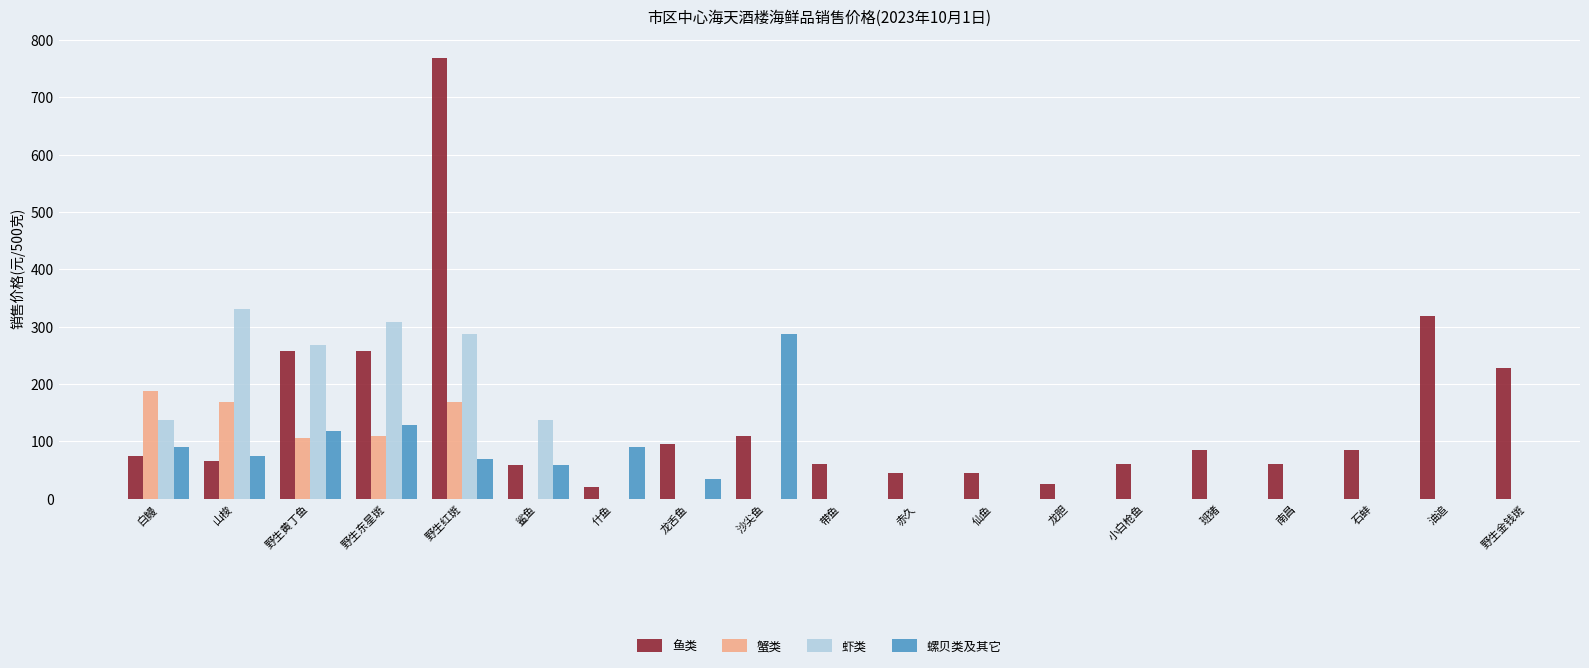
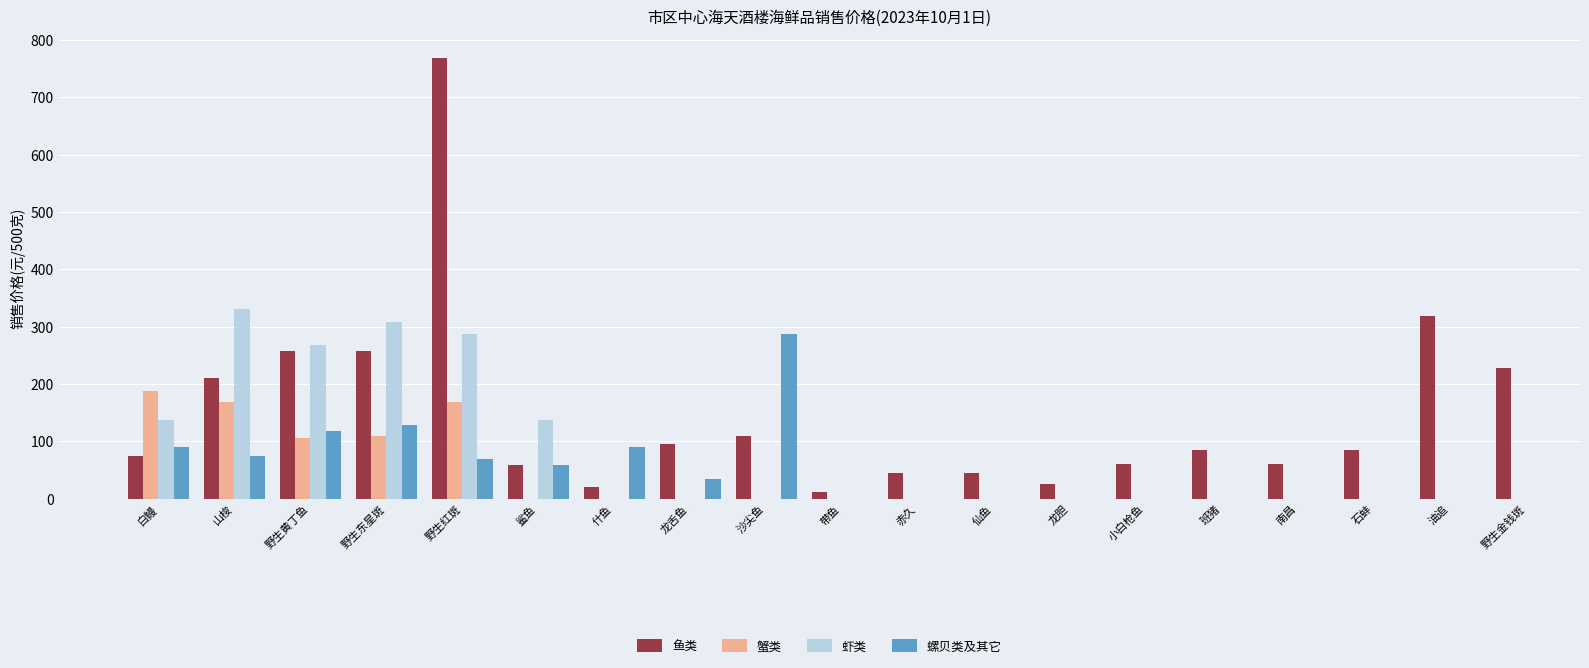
  {
    "鱼类": {
      "白鳗": 80,
-     "山梭": 70,
+     "山梭": 210,
      "野生黄丁鱼": 260,
      "野生东星斑": 260,
      "野生红斑": 770,
      "鲨鱼": 60,
      "什鱼": 20,
      "龙舌鱼": 100,
      "沙尖鱼": 110,
-     "带鱼": 60,
+     "带鱼": 10,
      "赤久": 50,
      "仙鱼": 50,
      "龙胆": 30,
      "小白枪鱼": 60,
      "班猪": 90,
      "南昌": 60,
      "石蚌": 90,
      "油追": 320,
      "野生金钱斑": 230
    }
  }
